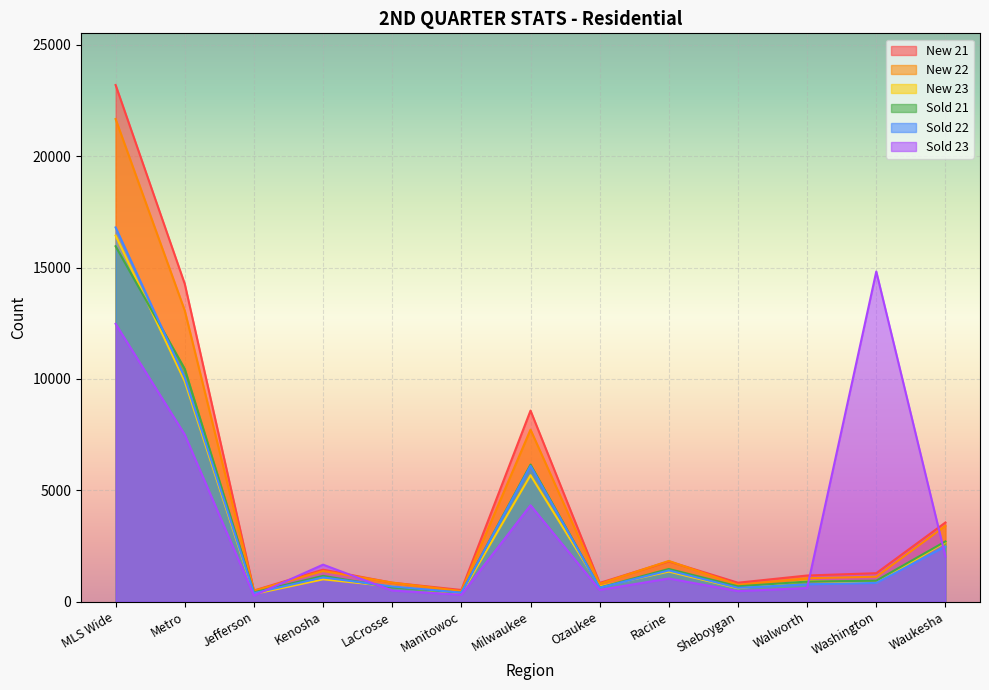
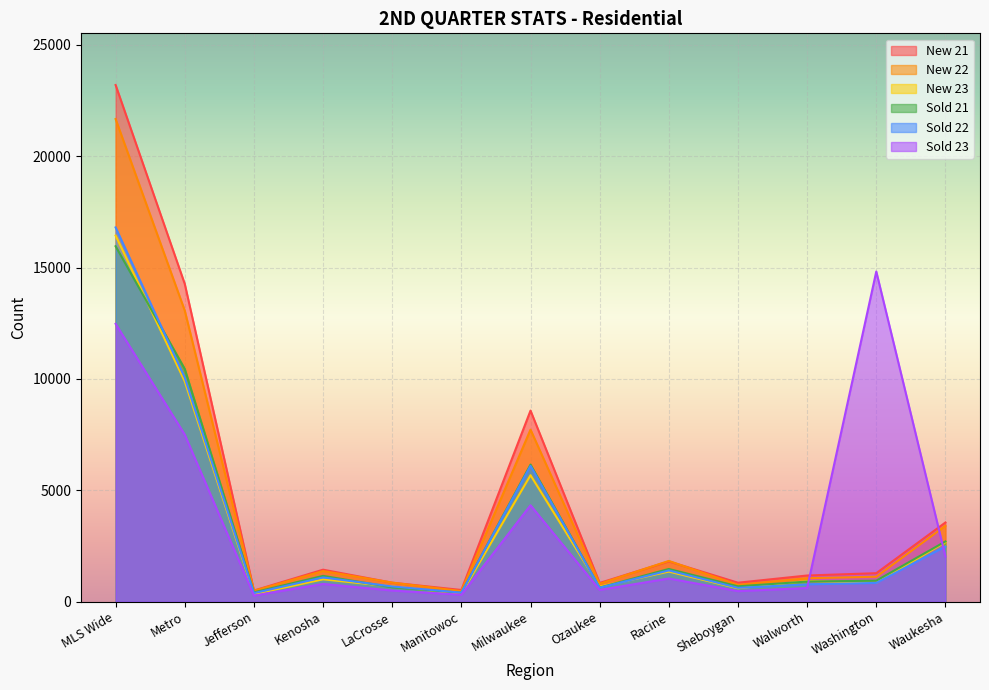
  {
    "New 21": {
      "MLS Wide": 23200,
      "Metro": 14300,
      "Milwaukee": 8600,
      "Walworth": 1200,
      "Washington": 1300,
      "Waukesha": 3600
    },
    "Sold 21": {
      "MLS Wide": 16000,
      "Metro": 10500
    },
    "Sold 22": {
      "MLS Wide": 16800,
      "Metro": 10100,
      "Walworth": 800,
      "Waukesha": 2500
    },
    "Sold 23": {
      "MLS Wide": 12500,
      "Metro": 7500,
-     "Kenosha": 1700,
+     "Kenosha": 800,
      "LaCrosse": 500,
      "Milwaukee": 4300,
      "Racine": 1000,
      "Sheboygan": 500,
      "Walworth": 600,
      "Washington": 14800,
      "Waukesha": 2000
    }
  }
